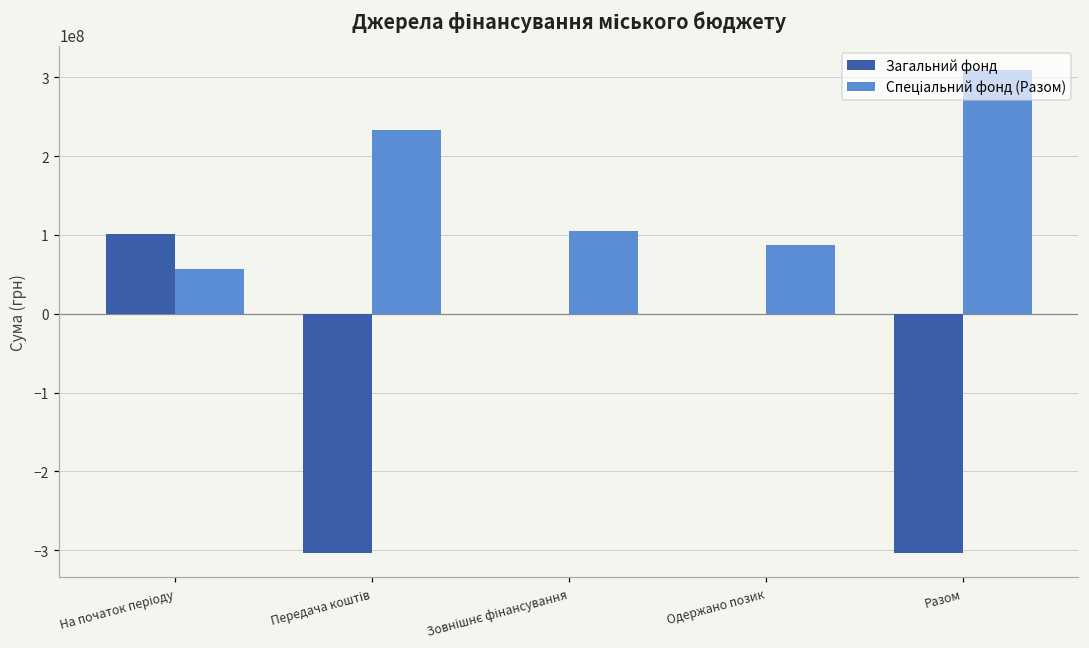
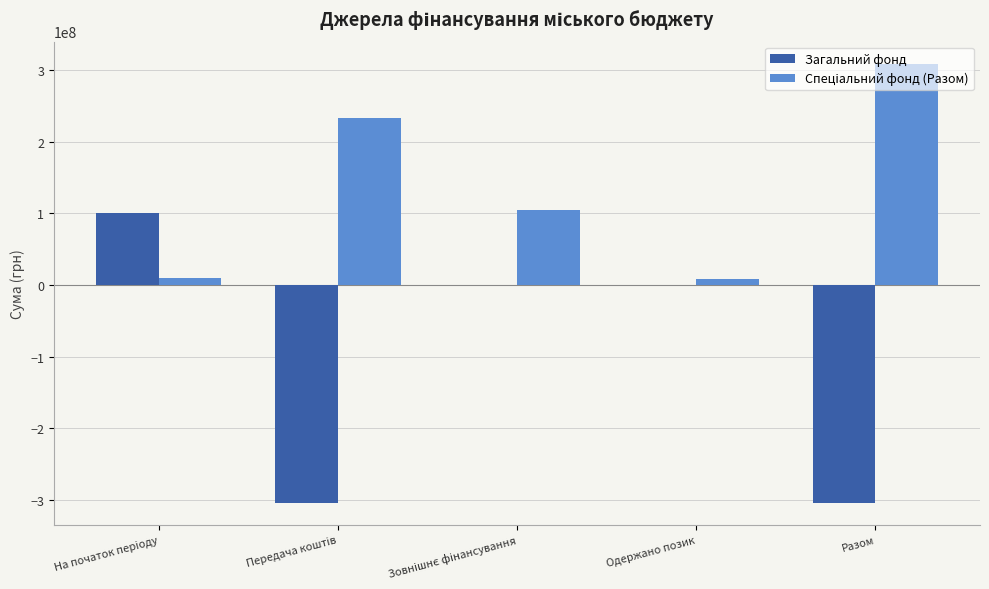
  {
    "Загальний фонд": {
      "На початок періоду": 100000000,
      "Передача коштів": -300000000,
      "Зовнішнє фінансування": 0,
      "Одержано позик": 0,
      "Разом": -300000000
    },
    "Спеціальний фонд (Разом)": {
-     "На початок періоду": 60000000,
+     "На початок періоду": 10000000,
      "Передача коштів": 230000000,
      "Зовнішнє фінансування": 110000000,
-     "Одержано позик": 90000000
+     "Одержано позик": 10000000
    }
  }
